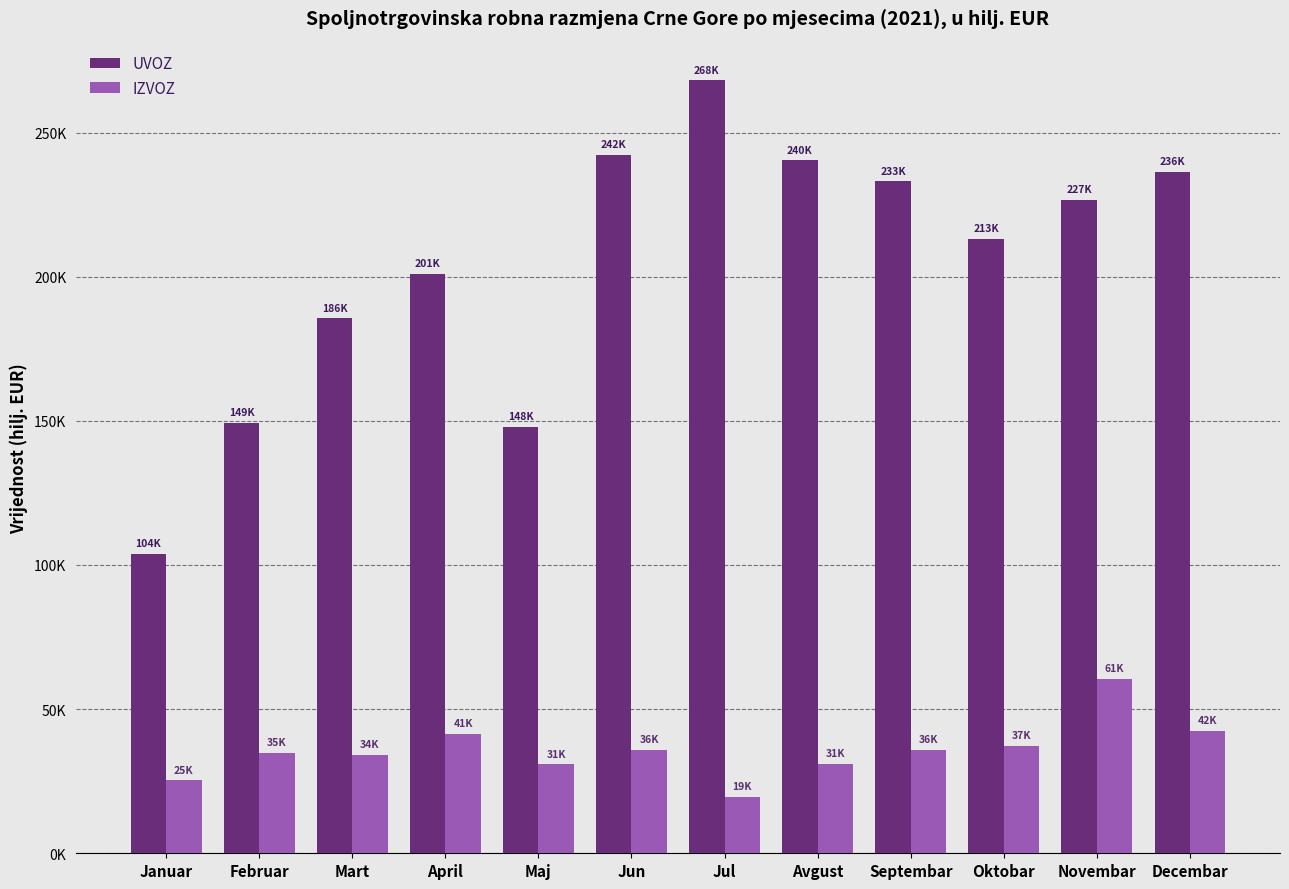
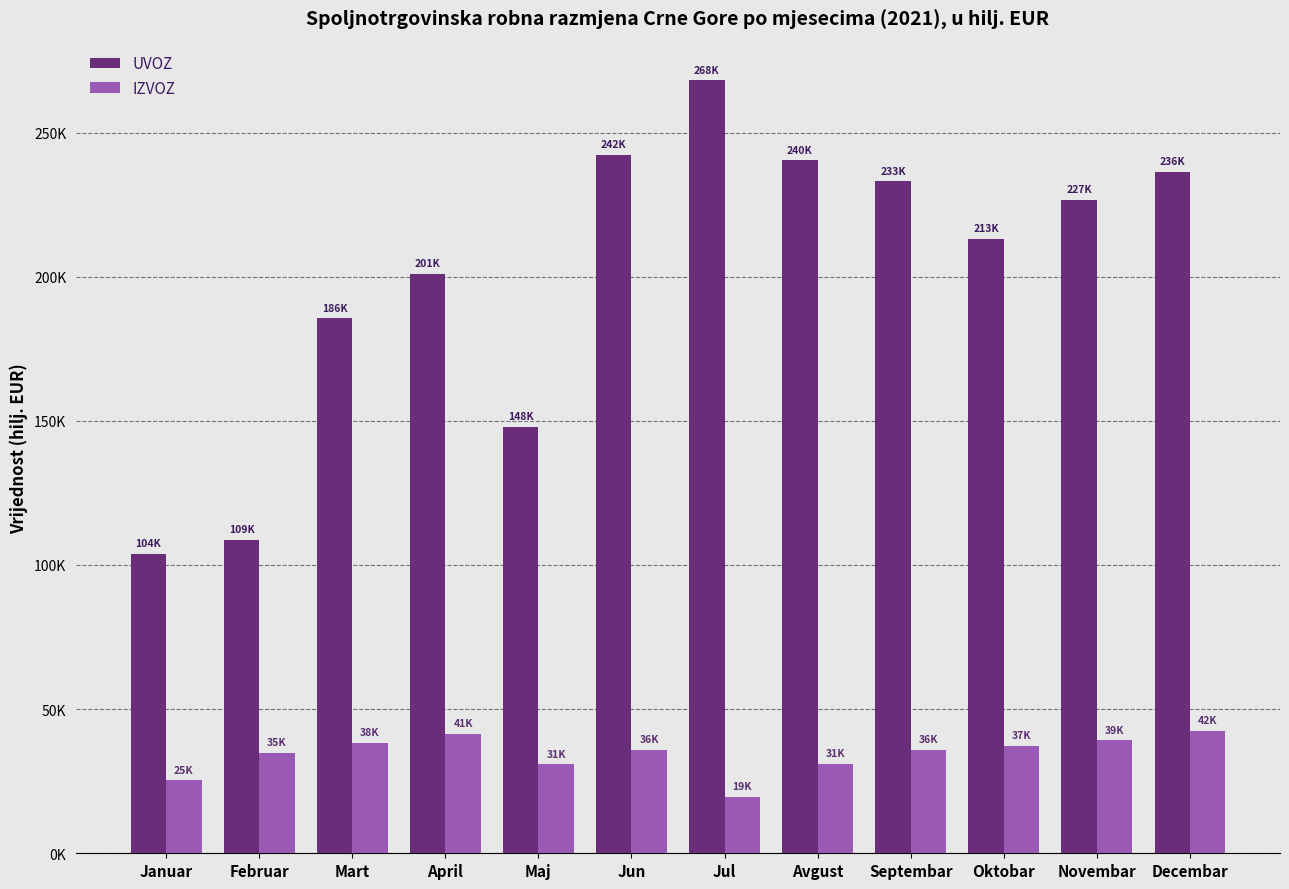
  {
    "UVOZ": {
      "Januar": "104K",
-     "Februar": "149K",
+     "Februar": "109K",
      "Mart": "186K",
      "April": "201K",
      "Maj": "148K",
      "Jun": "242K",
      "Jul": "268K",
      "Avgust": "240K",
      "Septembar": "233K",
      "Oktobar": "213K",
      "Novembar": "227K",
      "Decembar": "236K"
    },
    "IZVOZ": {
      "Januar": "25K",
      "Februar": "35K",
-     "Mart": "34K",
+     "Mart": "38K",
      "April": "41K",
      "Maj": "31K",
      "Jun": "36K",
      "Jul": "19K",
      "Avgust": "31K",
      "Septembar": "36K",
      "Oktobar": "37K",
-     "Novembar": "61K",
+     "Novembar": "39K",
      "Decembar": "42K"
    }
  }
